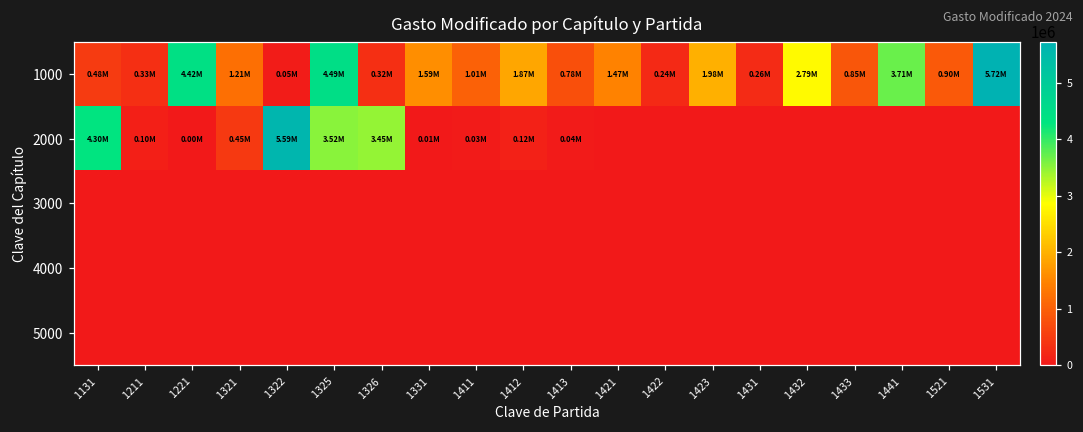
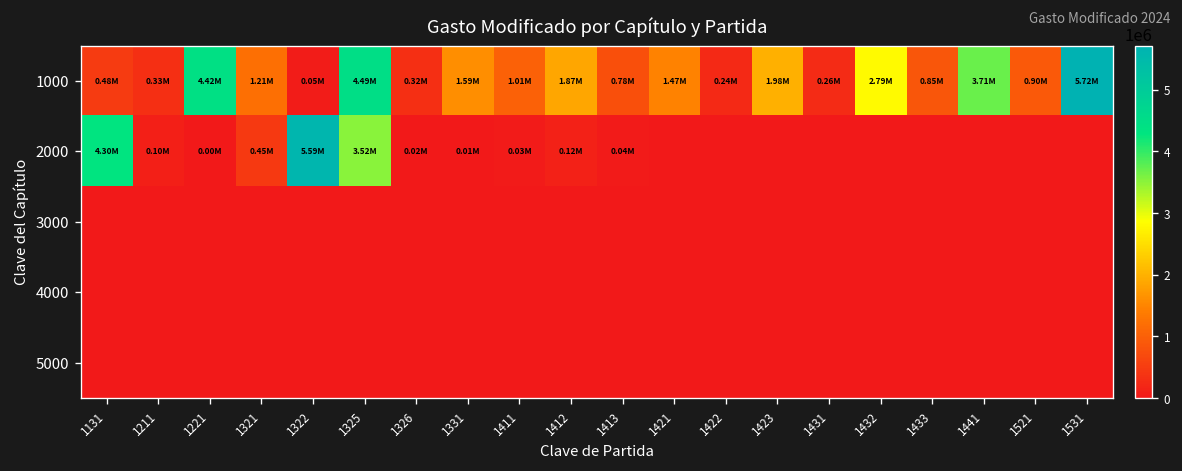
  {
    "1000": {
      "1131": "0.48M",
      "1211": "0.33M",
      "1221": "4.42M",
      "1321": "1.21M",
      "1322": "0.05M",
      "1325": "4.49M",
      "1326": "0.32M",
      "1331": "1.59M",
      "1411": "1.01M",
      "1412": "1.87M",
      "1413": "0.78M",
      "1421": "1.47M",
      "1422": "0.24M",
      "1423": "1.98M",
      "1431": "0.26M",
      "1432": "2.79M",
      "1433": "0.85M",
      "1441": "3.71M",
      "1521": "0.90M",
      "1531": "5.72M"
    },
    "2000": {
      "1131": "4.30M",
      "1211": "0.10M",
      "1221": "0.00M",
      "1321": "0.45M",
      "1322": "5.59M",
      "1325": "3.52M",
-     "1326": "3.45M",
+     "1326": "0.02M",
      "1331": "0.01M",
      "1411": "0.03M",
      "1412": "0.12M",
      "1413": "0.04M"
    }
  }
